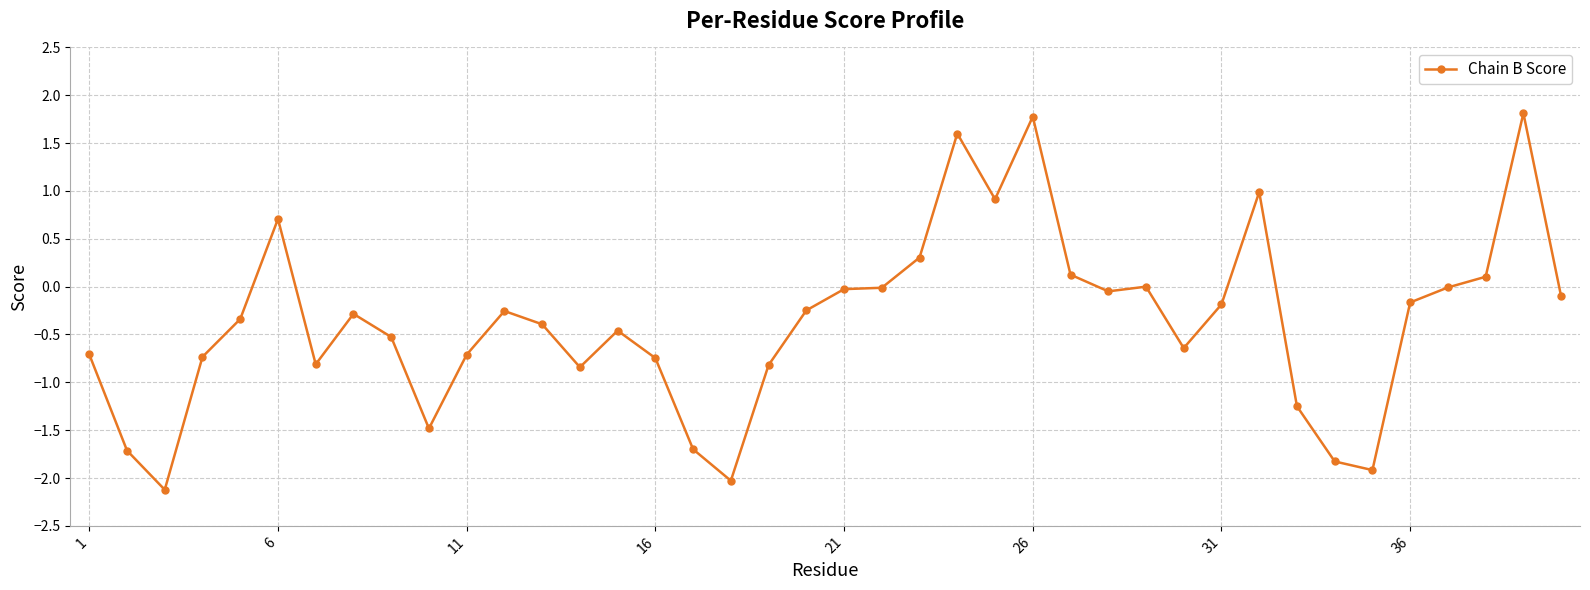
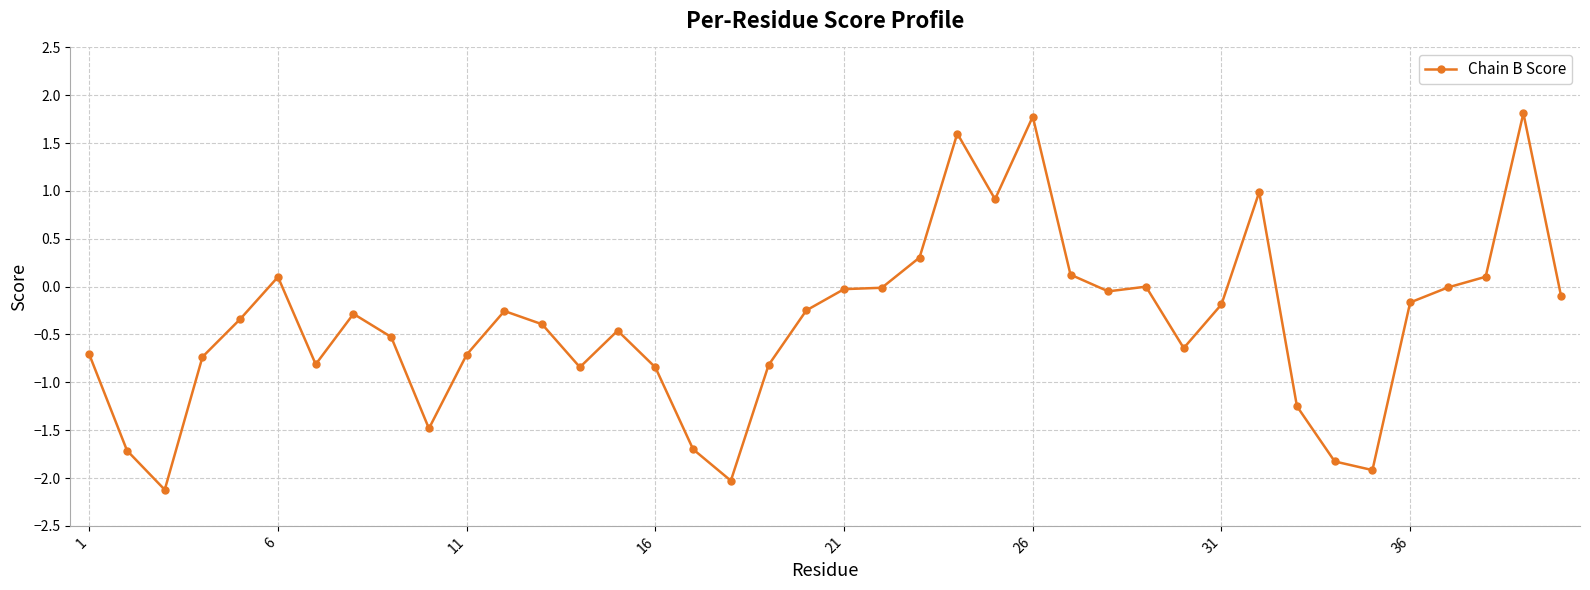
  {
    "1": -0.7,
-   "6": 0.7,
+   "6": 0.1,
    "11": -0.7,
-   "16": -0.7,
+   "16": -0.8,
    "21": 0.0,
    "26": 1.8,
    "31": -0.2,
    "36": -0.2
  }
